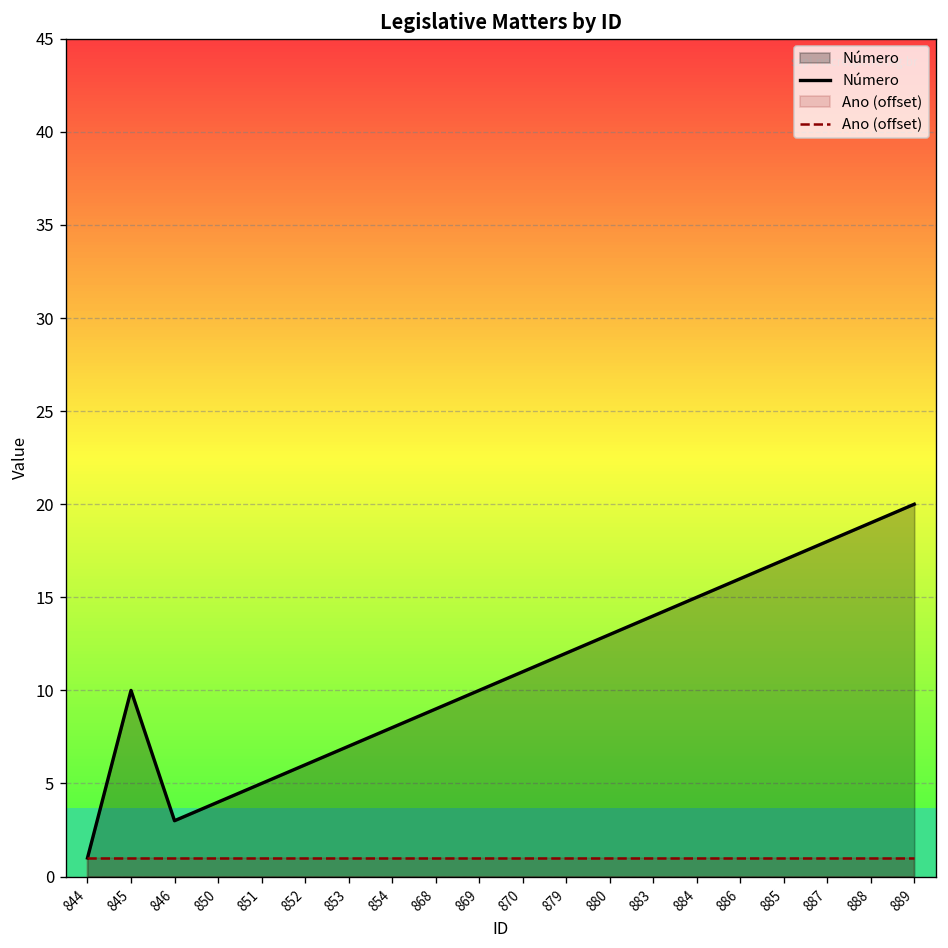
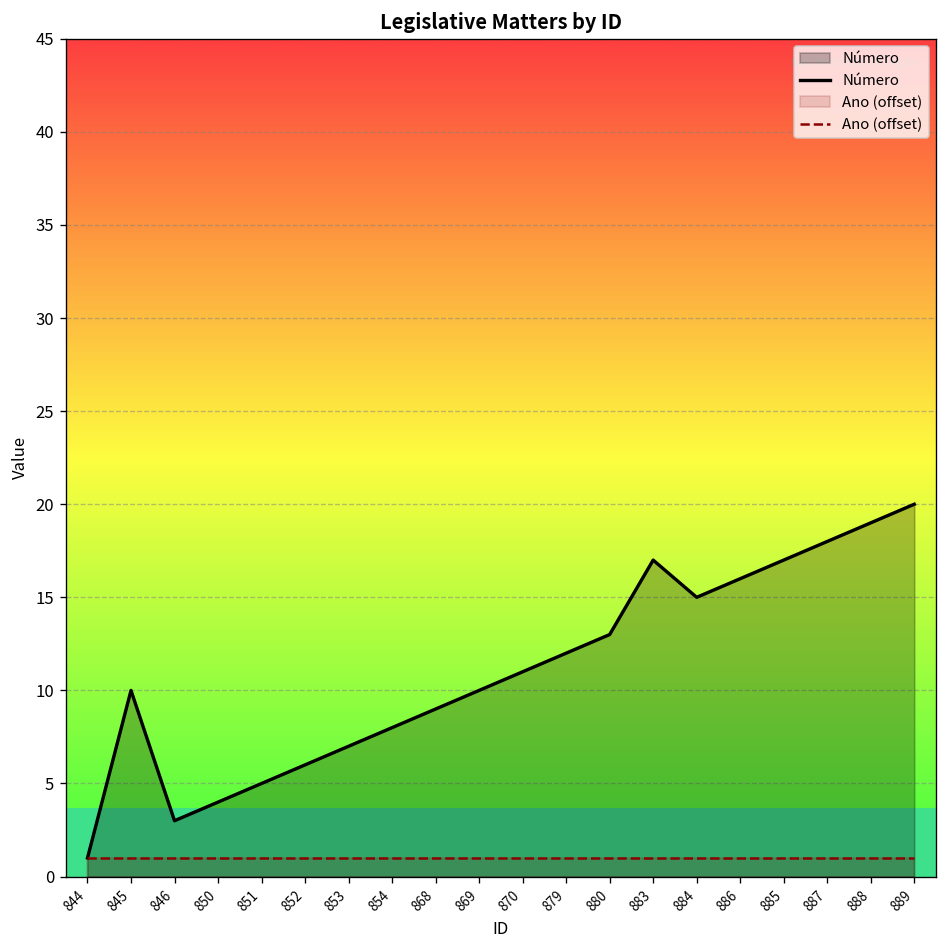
  {
    "Número": {
      "845": 10,
      "846": 3,
      "850": 4,
      "851": 5,
      "852": 6,
      "853": 7,
      "854": 8,
      "868": 9,
      "869": 10,
      "870": 11,
      "879": 12,
      "880": 13,
-     "883": 14,
+     "883": 17,
      "884": 15,
      "886": 16,
      "885": 17,
      "887": 18,
      "888": 19,
      "889": 20
    },
    "Ano (offset)": {
      "845": 1,
      "846": 1,
      "850": 1,
      "851": 1,
      "852": 1,
      "853": 1,
      "854": 1,
      "868": 1,
      "869": 1,
      "870": 1,
      "879": 1,
      "880": 1,
      "883": 1,
      "884": 1,
      "886": 1,
      "885": 1,
      "887": 1,
      "888": 1,
      "889": 1
    }
  }
